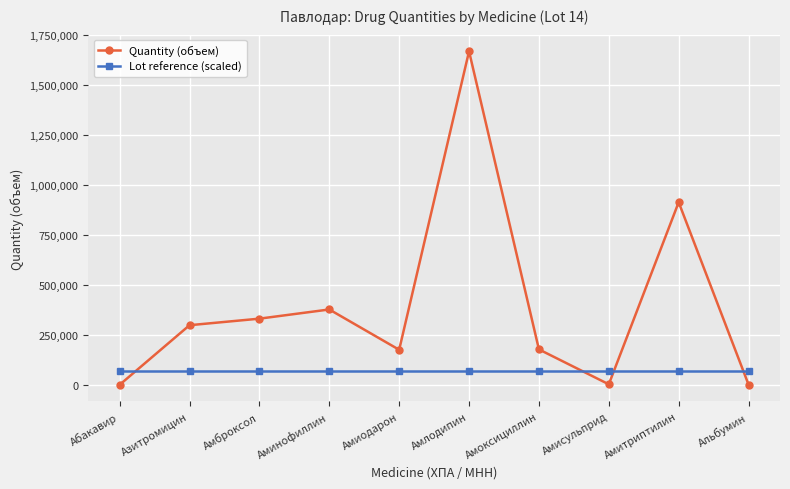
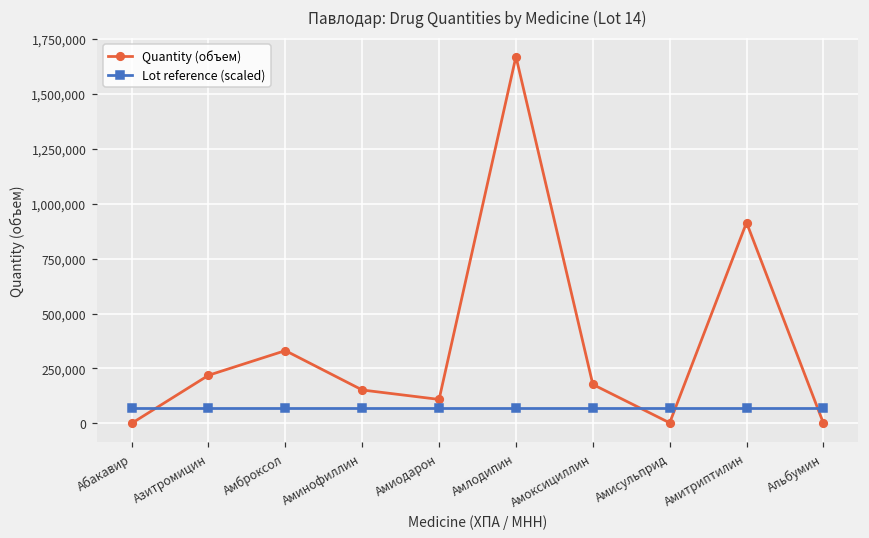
  {
    "Quantity (объем)": {
      "Абакавир": "0",
-     "Азитромицин": "300,000",
+     "Азитромицин": "220,000",
      "Амброксол": "330,000",
-     "Аминофиллин": "380,000",
-     "Амиодарон": "180,000",
+     "Аминофиллин": "150,000",
+     "Амиодарон": "110,000",
      "Амлодипин": "1,670,000",
      "Амоксициллин": "180,000",
      "Амисульприд": "0",
      "Амитриптилин": "910,000",
      "Альбумин": "0"
    },
    "Lot reference (scaled)": {
      "Абакавир": "70,000",
      "Азитромицин": "70,000",
      "Амброксол": "70,000",
      "Аминофиллин": "70,000",
      "Амиодарон": "70,000",
      "Амлодипин": "70,000",
      "Амоксициллин": "70,000",
      "Амисульприд": "70,000",
      "Амитриптилин": "70,000",
      "Альбумин": "70,000"
    }
  }
